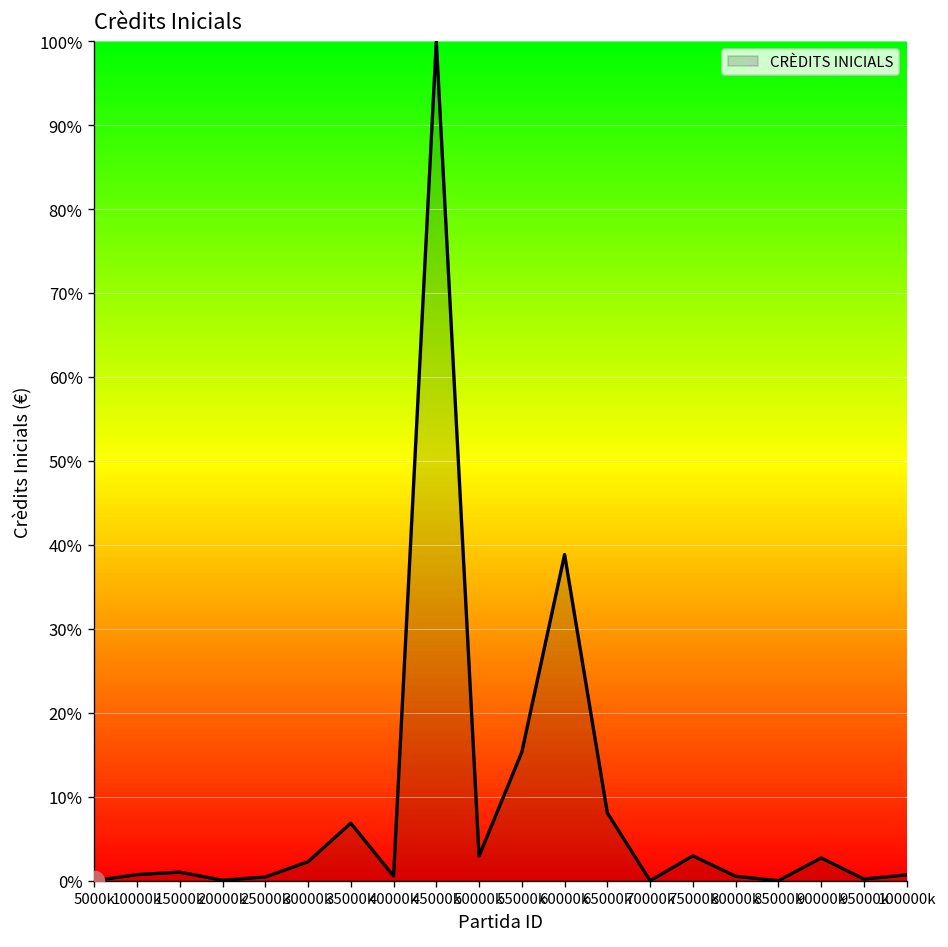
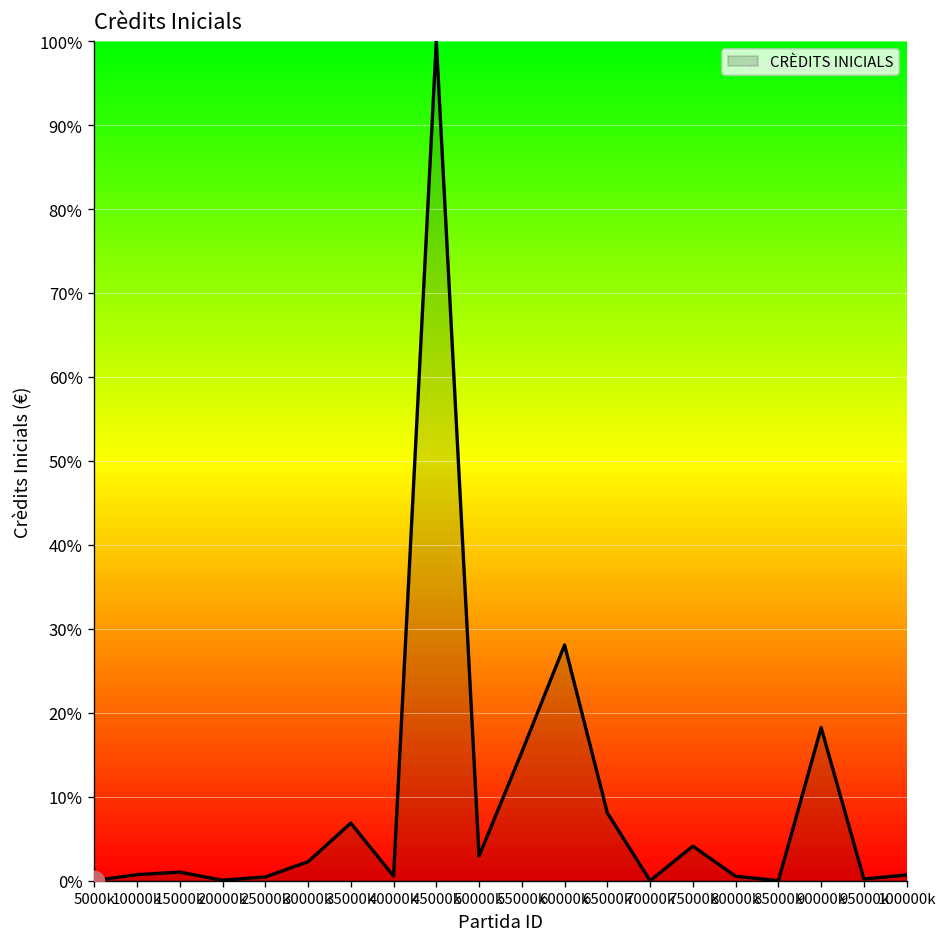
  {
    "CRÈDITS INICIALS": {
      "10000k": "1%",
      "15000k": "1%",
      "30000k": "2%",
      "45000k": "100%",
-     "60000k": "39%",
+     "60000k": "28%",
      "65000k": "8%",
      "70000k": "0%",
-     "75000k": "3%",
-     "90000k": "3%"
+     "75000k": "4%",
+     "90000k": "18%"
    }
  }
